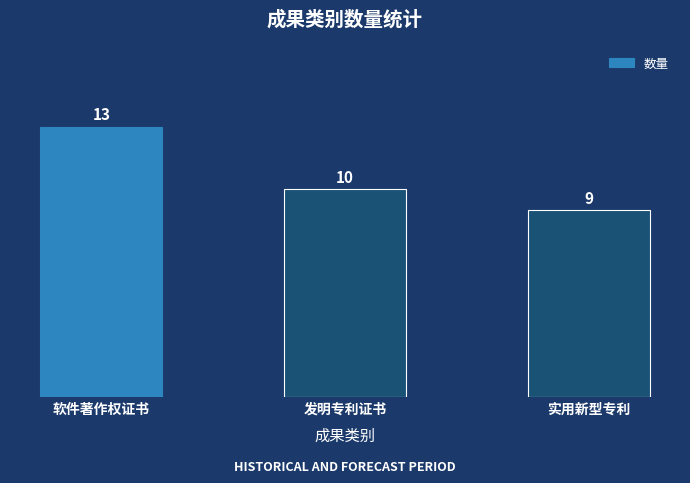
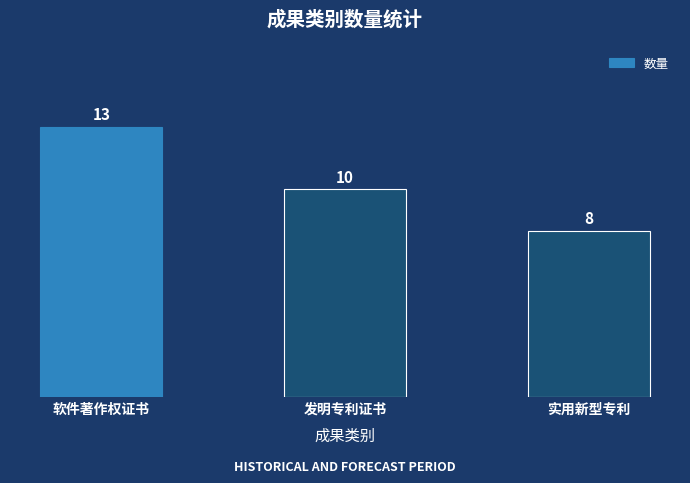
  {
    "软件著作权证书": 13,
    "发明专利证书": 10,
-   "实用新型专利": 9
+   "实用新型专利": 8
  }
